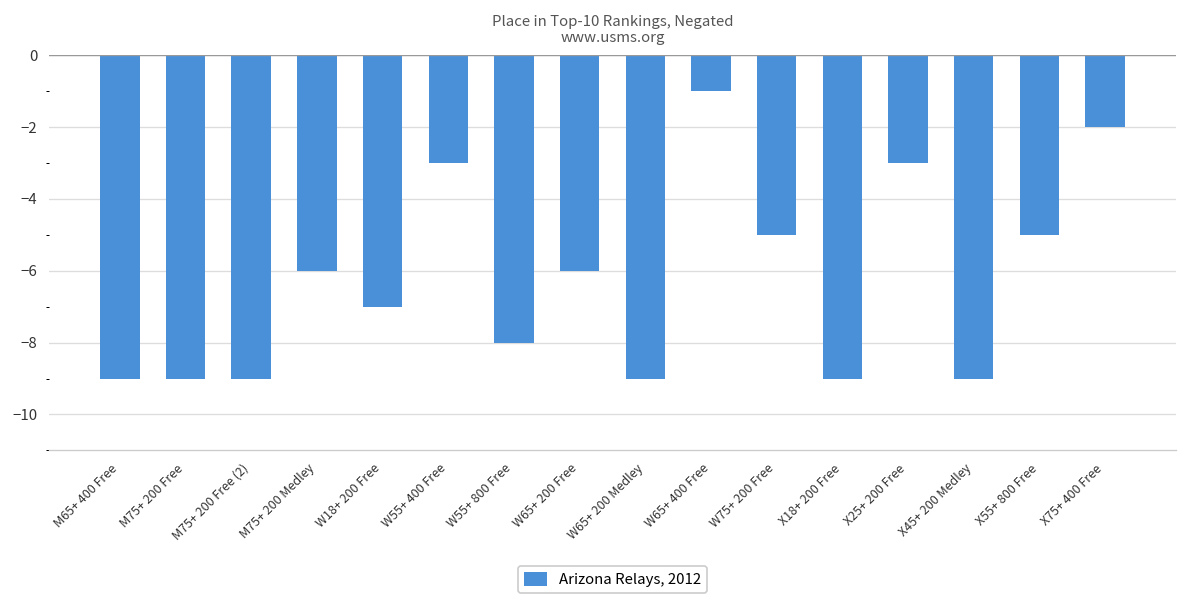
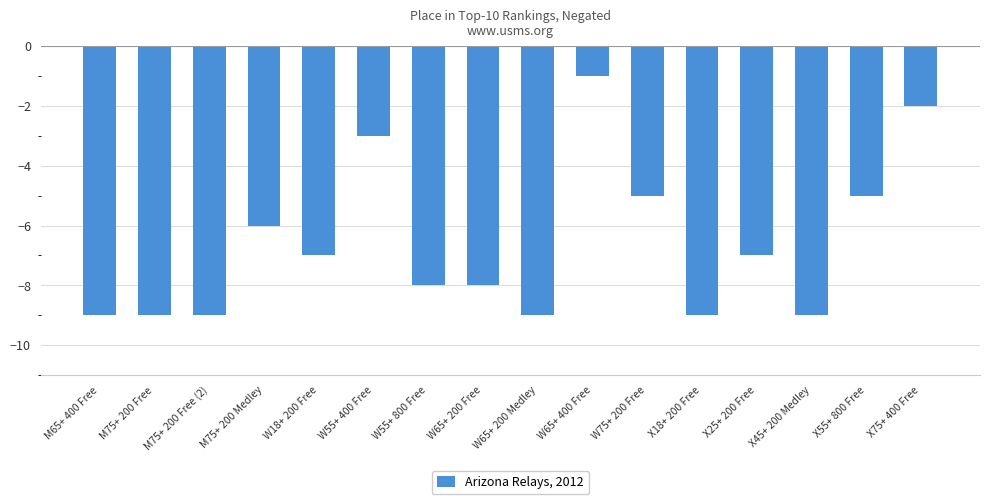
  {
    "M65+ 400 Free": -9.0,
    "M75+ 200 Free": -9.0,
    "M75+ 200 Free (2)": -9.0,
    "M75+ 200 Medley": -6.0,
    "W18+ 200 Free": -7.0,
    "W55+ 400 Free": -3.0,
    "W55+ 800 Free": -8.0,
-   "W65+ 200 Free": -6.0,
+   "W65+ 200 Free": -8.0,
    "W65+ 200 Medley": -9.0,
    "W65+ 400 Free": -1.0,
    "W75+ 200 Free": -5.0,
    "X18+ 200 Free": -9.0,
-   "X25+ 200 Free": -3.0,
+   "X25+ 200 Free": -7.0,
    "X45+ 200 Medley": -9.0,
    "X55+ 800 Free": -5.0,
    "X75+ 400 Free": -2.0
  }
